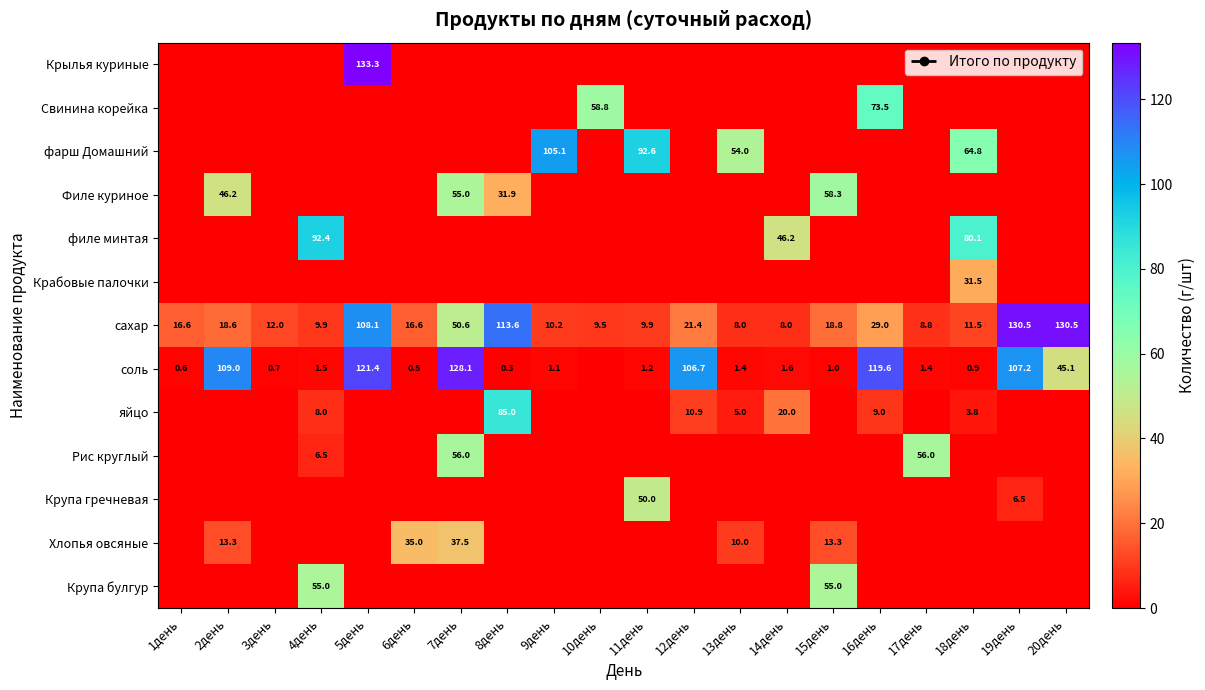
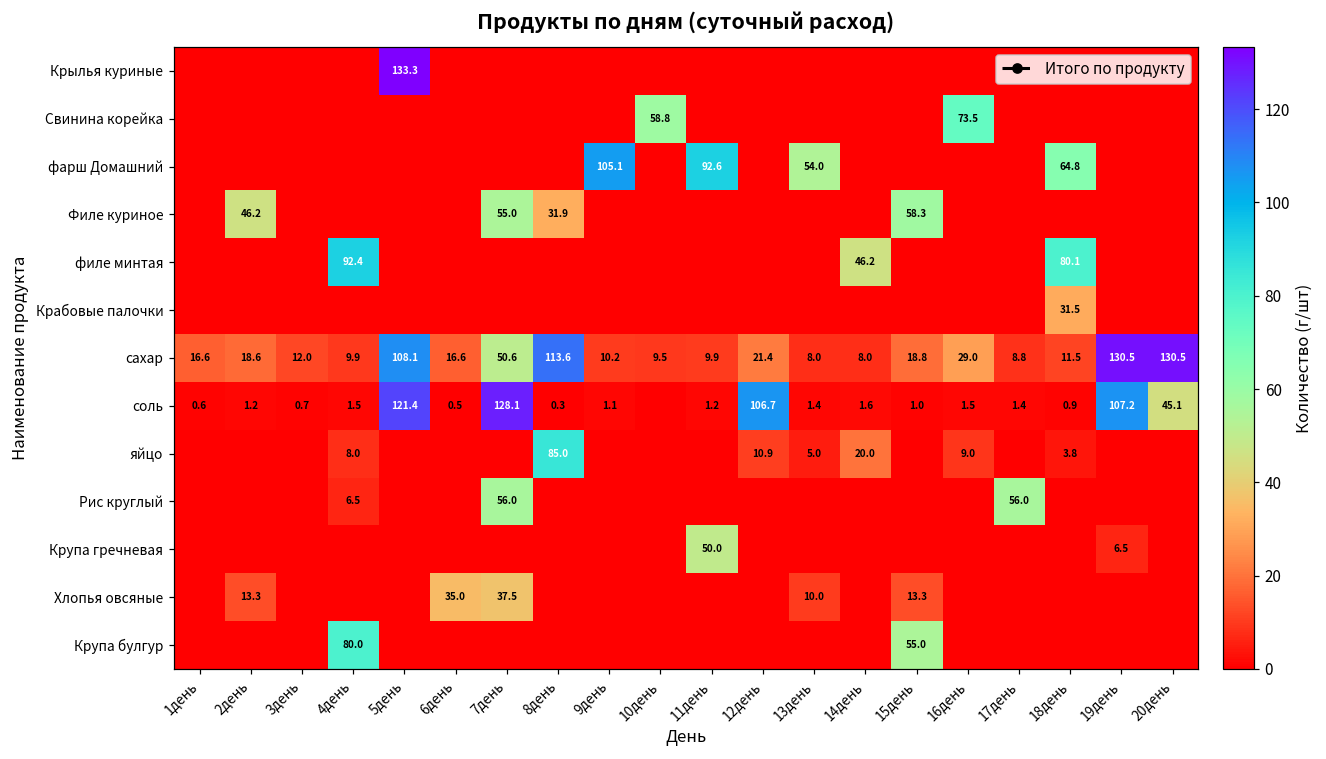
  {
    "Крылья куриные": {
      "5день": 133.3
    },
    "Свинина корейка": {
      "10день": 58.8,
      "16день": 73.5
    },
    "фарш Домашний": {
      "9день": 105.1,
      "11день": 92.6,
      "13день": 54.0,
      "18день": 64.8
    },
    "Филе куриное": {
      "2день": 46.2,
      "7день": 55.0,
      "8день": 31.9,
      "15день": 58.3
    },
    "филе минтая": {
      "4день": 92.4,
      "14день": 46.2,
      "18день": 80.1
    },
    "Крабовые палочки": {
      "18день": 31.5
    },
    "сахар": {
      "1день": 16.6,
      "2день": 18.6,
      "3день": 12.0,
      "4день": 9.9,
      "5день": 108.1,
      "6день": 16.6,
      "7день": 50.6,
      "8день": 113.6,
      "9день": 10.2,
      "10день": 9.5,
      "11день": 9.9,
      "12день": 21.4,
      "13день": 8.0,
      "14день": 8.0,
      "15день": 18.8,
      "16день": 29.0,
      "17день": 8.8,
      "18день": 11.5,
      "19день": 130.5,
      "20день": 130.5
    },
    "соль": {
      "1день": 0.6,
-     "2день": 109.0,
+     "2день": 1.2,
      "3день": 0.7,
      "4день": 1.5,
      "5день": 121.4,
      "6день": 0.5,
      "7день": 128.1,
      "8день": 0.3,
      "9день": 1.1,
      "11день": 1.2,
      "12день": 106.7,
      "13день": 1.4,
      "14день": 1.6,
      "15день": 1.0,
-     "16день": 119.6,
+     "16день": 1.5,
      "17день": 1.4,
      "18день": 0.9,
      "19день": 107.2,
      "20день": 45.1
    },
    "яйцо": {
      "4день": 8.0,
      "8день": 85.0,
      "12день": 10.9,
      "13день": 5.0,
      "14день": 20.0,
      "16день": 9.0,
      "18день": 3.8
    },
    "Рис круглый": {
      "4день": 6.5,
      "7день": 56.0,
      "17день": 56.0
    },
    "Крупа гречневая": {
      "11день": 50.0,
      "19день": 6.5
    },
    "Хлопья овсяные": {
      "2день": 13.3,
      "6день": 35.0,
      "7день": 37.5,
      "13день": 10.0,
      "15день": 13.3
    },
    "Крупа булгур": {
-     "4день": 55.0,
+     "4день": 80.0,
      "15день": 55.0
    }
  }
